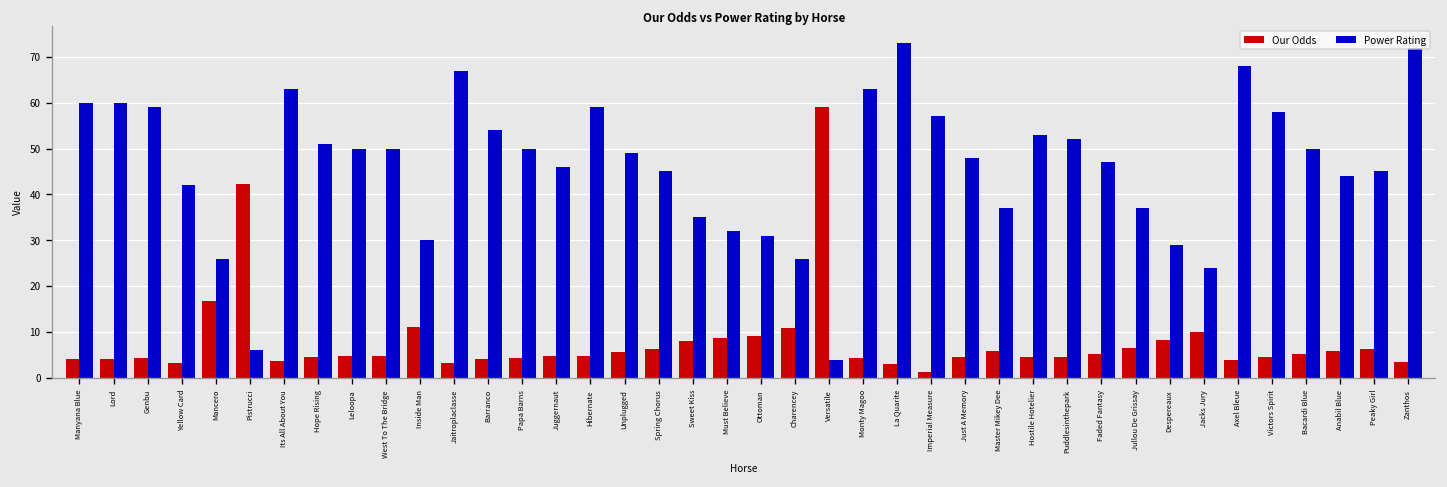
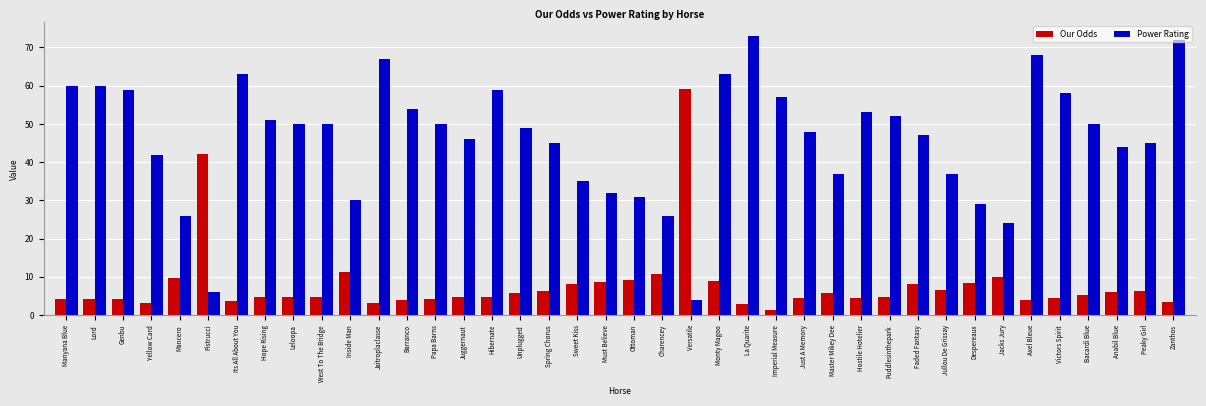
  {
    "Our Odds": {
      "Manyana Blue": 4,
      "Lord": 4,
      "Genbu": 4,
      "Yellow Card": 3,
-     "Mancero": 17,
+     "Mancero": 10,
      "Pistrucci": 42,
      "Its All About You": 4,
      "Hope Rising": 5,
      "Leloopa": 5,
      "West To The Bridge": 5,
      "Inside Man": 11,
      "Jaitroplaclasse": 3,
      "Barranco": 4,
      "Papa Barns": 4,
      "Juggernaut": 5,
      "Hibernate": 5,
      "Unplugged": 6,
      "Spring Chorus": 6,
      "Sweet Kiss": 8,
      "Must Believe": 9,
      "Ottoman": 9,
      "Charencey": 11,
      "Versatile": 59,
-     "Monty Magoo": 4,
+     "Monty Magoo": 9,
      "La Quarite": 3,
      "Imperial Measure": 1,
      "Just A Memory": 4,
      "Master Mikey Dee": 6,
      "Hostile Hotelier": 5,
      "Puddlesinthepark": 5,
-     "Faded Fantasy": 5,
+     "Faded Fantasy": 8,
      "Jullou De Grissay": 7,
      "Despereaux": 8,
      "Jacks Jury": 10,
      "Axel Bleue": 4,
      "Victors Spirit": 5,
      "Bacardi Blue": 5,
      "Anabil Blue": 6,
      "Peaky Girl": 6,
      "Zanthos": 3
    },
    "Power Rating": {
      "Manyana Blue": 60,
      "Lord": 60,
      "Genbu": 59,
      "Yellow Card": 42,
      "Mancero": 26,
      "Pistrucci": 6,
      "Its All About You": 63,
      "Hope Rising": 51,
      "Leloopa": 50,
      "West To The Bridge": 50,
      "Inside Man": 30,
      "Jaitroplaclasse": 67,
      "Barranco": 54,
      "Papa Barns": 50,
      "Juggernaut": 46,
      "Hibernate": 59,
      "Unplugged": 49,
      "Spring Chorus": 45,
      "Sweet Kiss": 35,
      "Must Believe": 32,
      "Ottoman": 31,
      "Charencey": 26,
      "Versatile": 4,
      "Monty Magoo": 63,
      "La Quarite": 73,
      "Imperial Measure": 57,
      "Just A Memory": 48,
      "Master Mikey Dee": 37,
      "Hostile Hotelier": 53,
      "Puddlesinthepark": 52,
      "Faded Fantasy": 47,
      "Jullou De Grissay": 37,
      "Despereaux": 29,
      "Jacks Jury": 24,
      "Axel Bleue": 68,
      "Victors Spirit": 58,
      "Bacardi Blue": 50,
      "Anabil Blue": 44,
      "Peaky Girl": 45
    }
  }
